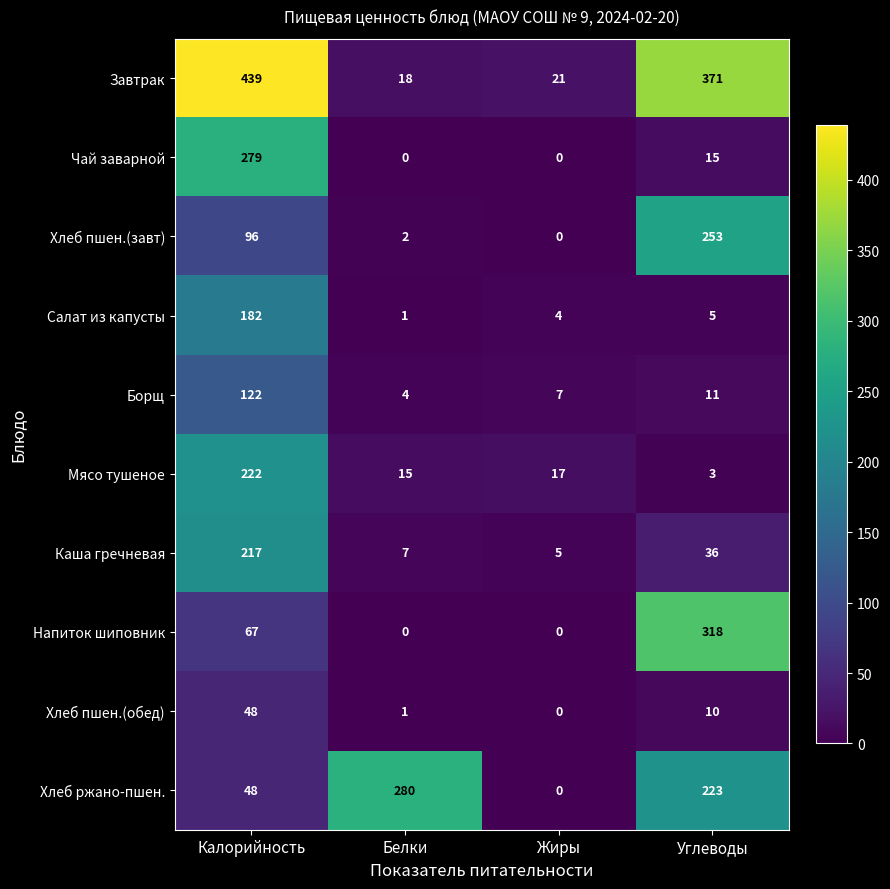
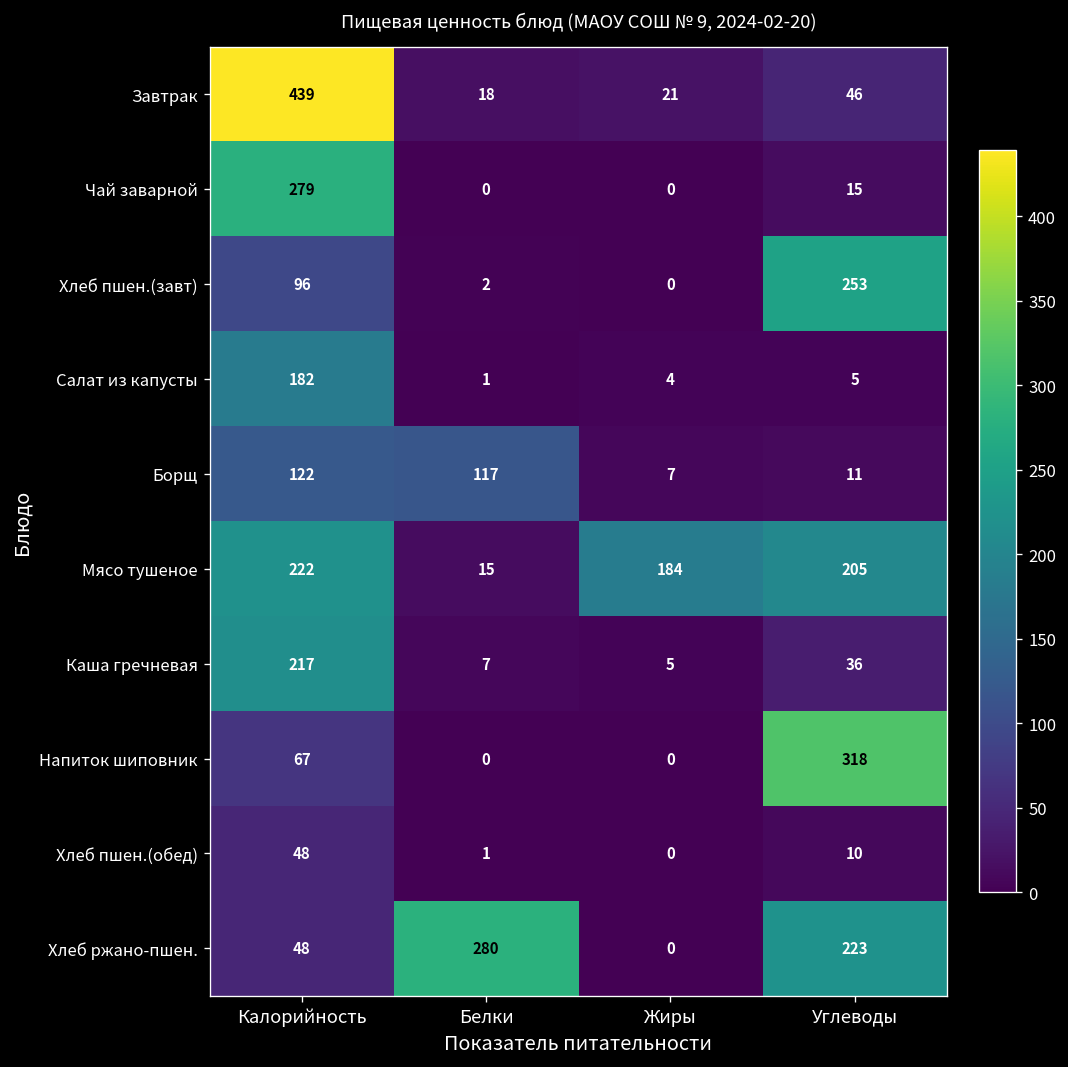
  {
    "Завтрак": {
      "Калорийность": 439,
      "Белки": 18,
      "Жиры": 21,
-     "Углеводы": 371
+     "Углеводы": 46
    },
    "Чай заварной": {
      "Калорийность": 279,
      "Белки": 0,
      "Жиры": 0,
      "Углеводы": 15
    },
    "Хлеб пшен.(завт)": {
      "Калорийность": 96,
      "Белки": 2,
      "Жиры": 0,
      "Углеводы": 253
    },
    "Салат из капусты": {
      "Калорийность": 182,
      "Белки": 1,
      "Жиры": 4,
      "Углеводы": 5
    },
    "Борщ": {
      "Калорийность": 122,
-     "Белки": 4,
+     "Белки": 117,
      "Жиры": 7,
      "Углеводы": 11
    },
    "Мясо тушеное": {
      "Калорийность": 222,
      "Белки": 15,
-     "Жиры": 17,
-     "Углеводы": 3
+     "Жиры": 184,
+     "Углеводы": 205
    },
    "Каша гречневая": {
      "Калорийность": 217,
      "Белки": 7,
      "Жиры": 5,
      "Углеводы": 36
    },
    "Напиток шиповник": {
      "Калорийность": 67,
      "Белки": 0,
      "Жиры": 0,
      "Углеводы": 318
    },
    "Хлеб пшен.(обед)": {
      "Калорийность": 48,
      "Белки": 1,
      "Жиры": 0,
      "Углеводы": 10
    },
    "Хлеб ржано-пшен.": {
      "Калорийность": 48,
      "Белки": 280,
      "Жиры": 0,
      "Углеводы": 223
    }
  }
